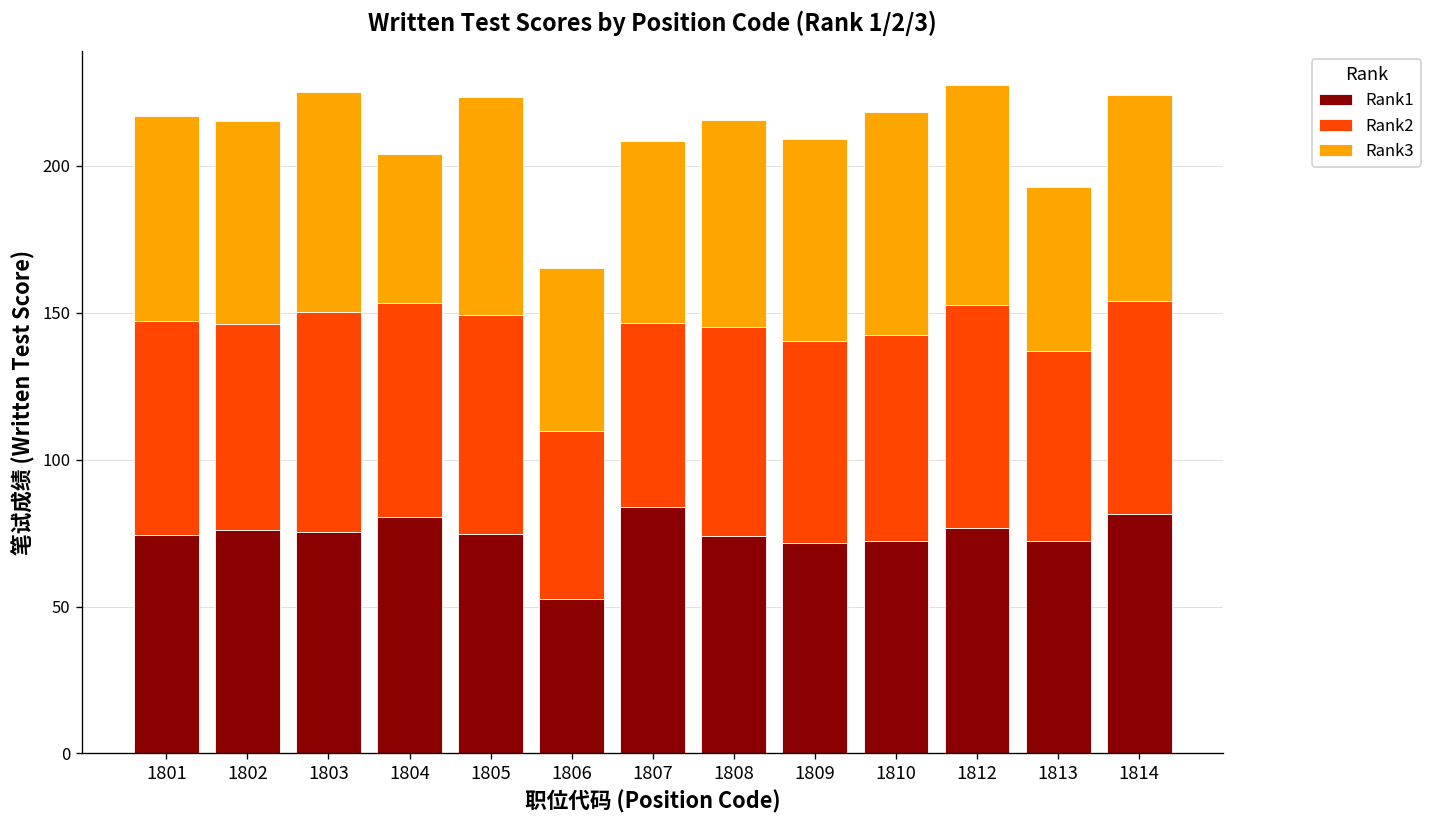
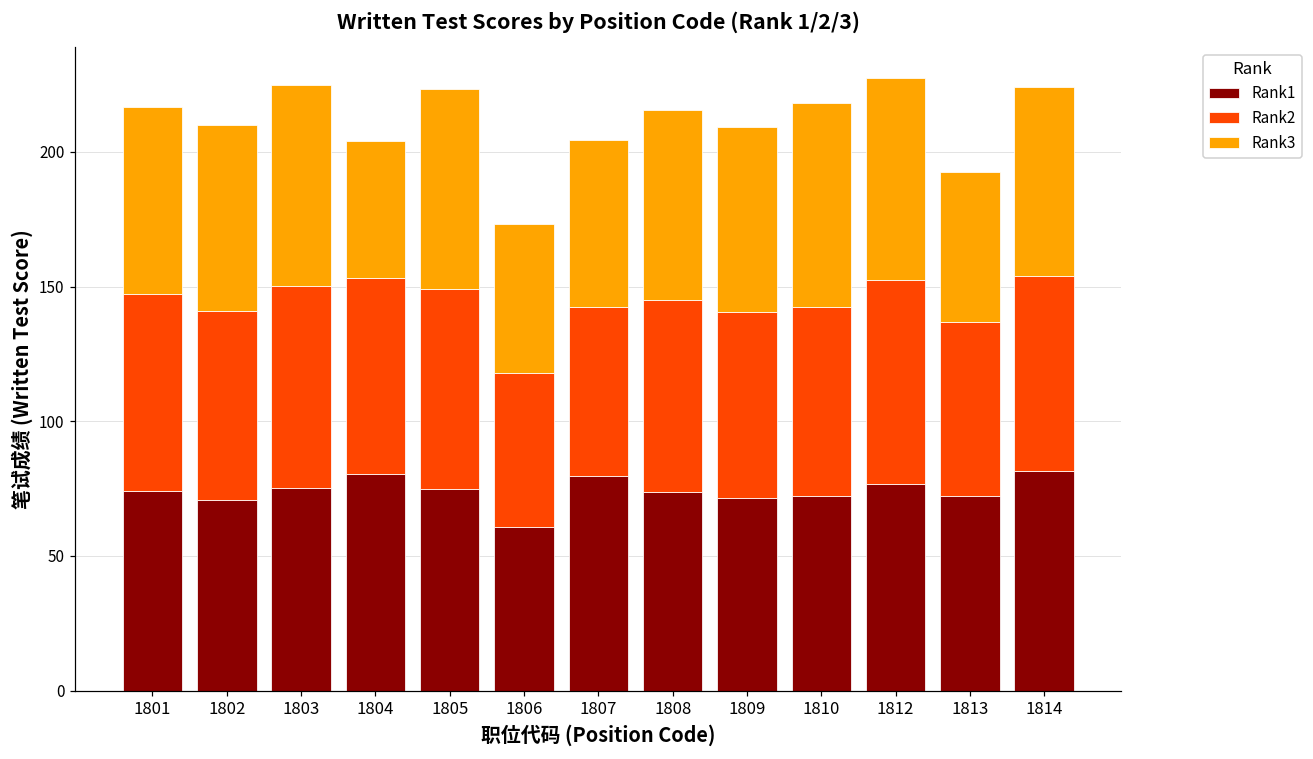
  {
    "Rank1": {
      "1801": 74,
-     "1802": 76,
+     "1802": 71,
      "1803": 75,
      "1804": 80,
      "1805": 75,
-     "1806": 52,
-     "1807": 84,
+     "1806": 61,
+     "1807": 80,
      "1808": 74,
      "1809": 72,
      "1810": 72,
      "1812": 77,
      "1813": 72,
      "1814": 82
    },
    "Rank2": {
      "1801": 73,
      "1802": 70,
      "1803": 75,
      "1804": 73,
      "1805": 75,
      "1806": 58,
      "1807": 63,
      "1808": 71,
      "1809": 69,
      "1810": 70,
      "1812": 76,
      "1813": 65,
      "1814": 72
    },
    "Rank3": {
      "1801": 70,
      "1802": 69,
      "1803": 75,
      "1804": 51,
      "1805": 74,
      "1806": 55,
      "1807": 62,
      "1808": 71,
      "1809": 69,
      "1810": 76,
      "1812": 75,
      "1813": 56,
      "1814": 70
    }
  }
